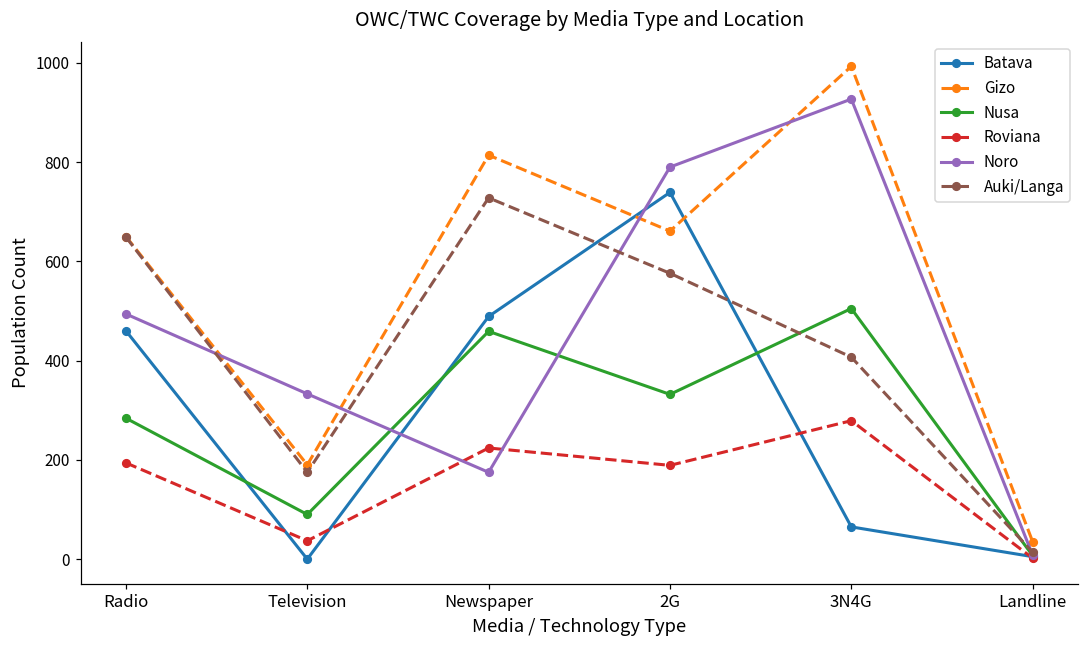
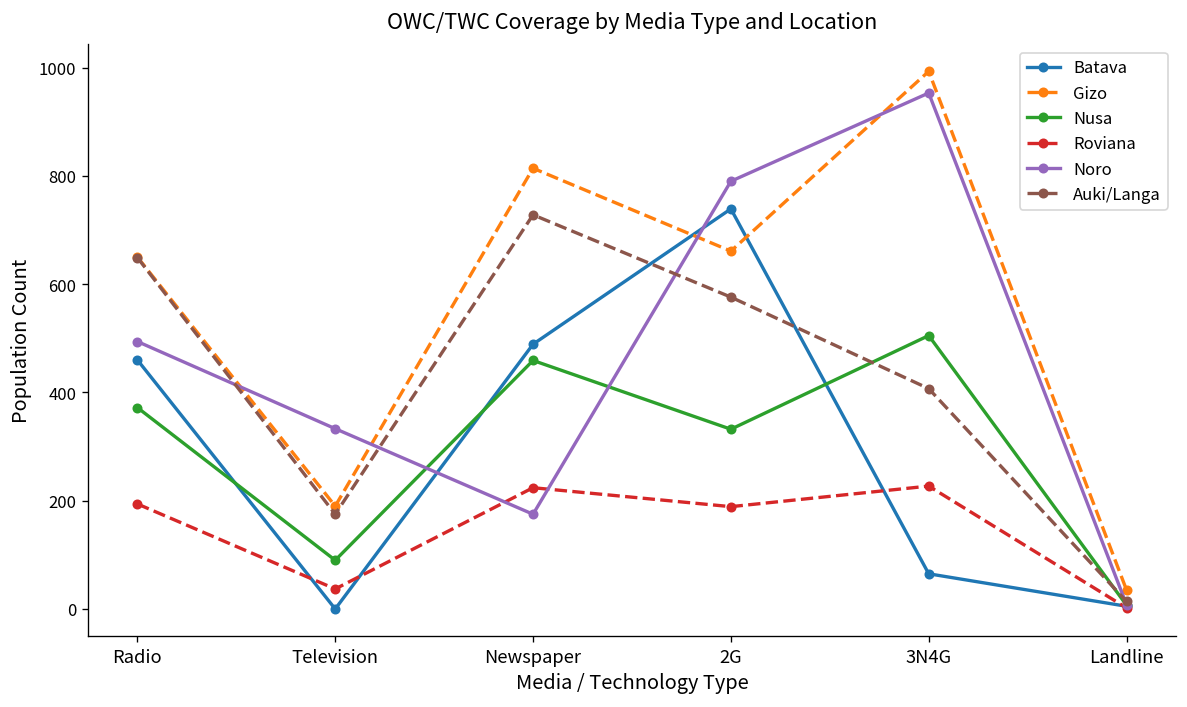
  {
    "Batava": {
      "Radio": 460,
      "Television": 0,
      "Newspaper": 490,
      "2G": 740,
      "3N4G": 70
    },
    "Gizo": {
      "Television": 190,
      "Newspaper": 810,
      "2G": 660,
      "3N4G": 990,
      "Landline": 40
    },
    "Nusa": {
-     "Radio": 280,
+     "Radio": 370,
      "Television": 90,
      "Newspaper": 460,
      "2G": 330,
      "3N4G": 510
    },
    "Roviana": {
      "Radio": 190,
      "Television": 40,
      "Newspaper": 220,
      "2G": 190,
-     "3N4G": 280
+     "3N4G": 230
    },
    "Noro": {
      "Radio": 490,
      "Television": 330,
      "Newspaper": 180,
      "2G": 790,
-     "3N4G": 930
+     "3N4G": 950
    },
    "Auki/Langa": {
      "Television": 180,
      "Newspaper": 730,
      "2G": 580,
      "3N4G": 410,
      "Landline": 10
    }
  }
